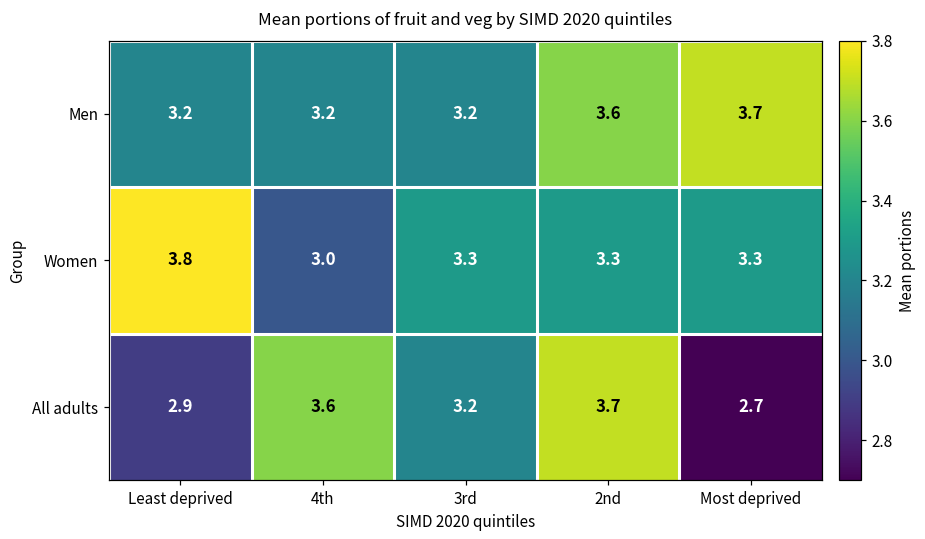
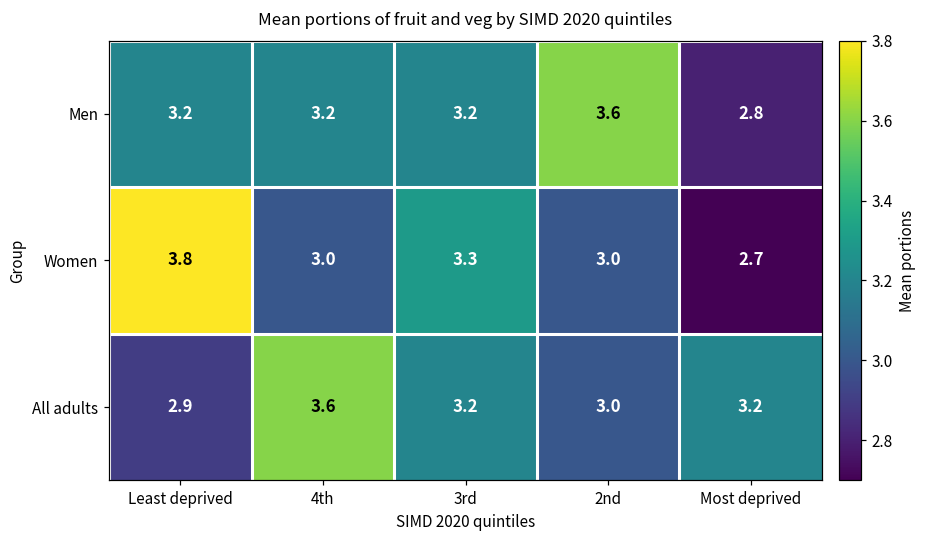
  {
    "Men": {
      "Least deprived": 3.2,
      "4th": 3.2,
      "3rd": 3.2,
      "2nd": 3.6,
-     "Most deprived": 3.7
+     "Most deprived": 2.8
    },
    "Women": {
      "Least deprived": 3.8,
      "4th": 3.0,
      "3rd": 3.3,
-     "2nd": 3.3,
-     "Most deprived": 3.3
+     "2nd": 3.0,
+     "Most deprived": 2.7
    },
    "All adults": {
      "Least deprived": 2.9,
      "4th": 3.6,
      "3rd": 3.2,
-     "2nd": 3.7,
-     "Most deprived": 2.7
+     "2nd": 3.0,
+     "Most deprived": 3.2
    }
  }
